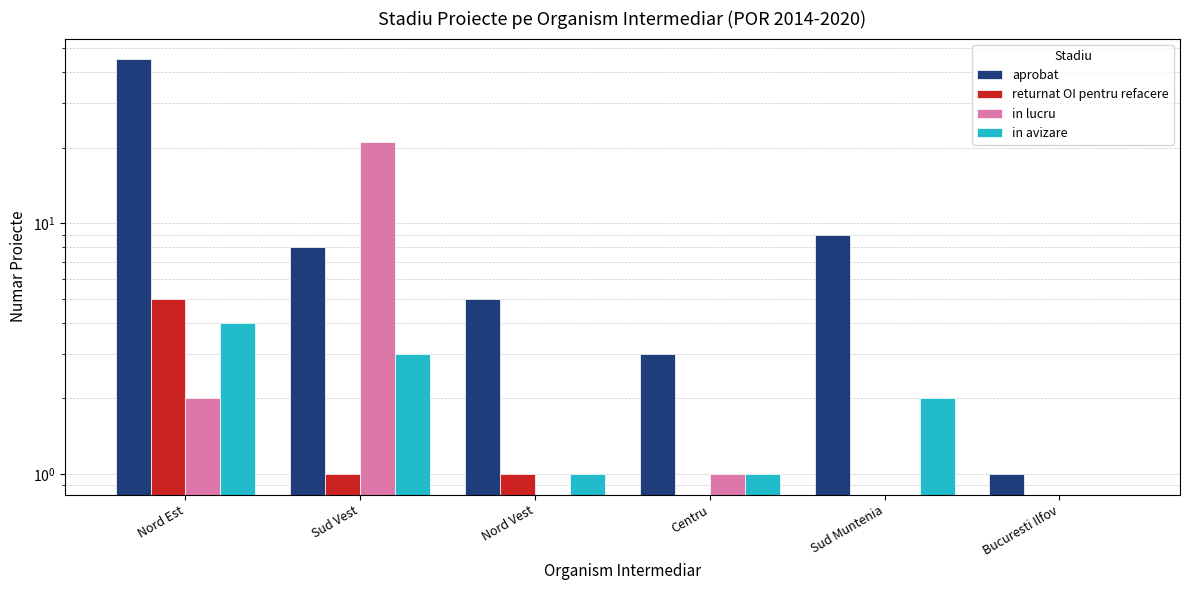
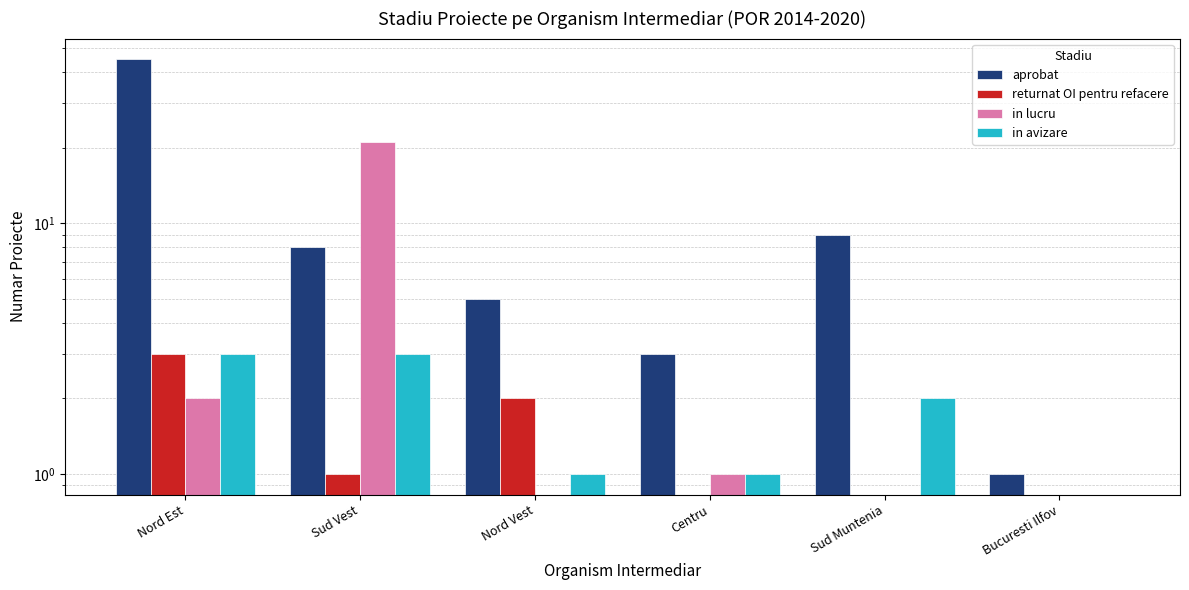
  {
    "aprobat": {
      "Nord Est": 45,
      "Sud Vest": 8,
      "Nord Vest": 5,
      "Centru": 3,
      "Sud Muntenia": 9,
      "Bucuresti Ilfov": 1
    },
    "returnat OI pentru refacere": {
-     "Nord Est": 5,
+     "Nord Est": 3,
      "Sud Vest": 1,
-     "Nord Vest": 1
+     "Nord Vest": 2
    },
    "in lucru": {
      "Nord Est": 2,
      "Sud Vest": 21,
      "Centru": 1
    },
    "in avizare": {
-     "Nord Est": 4,
+     "Nord Est": 3,
      "Sud Vest": 3,
      "Nord Vest": 1,
      "Centru": 1,
      "Sud Muntenia": 2
    }
  }
